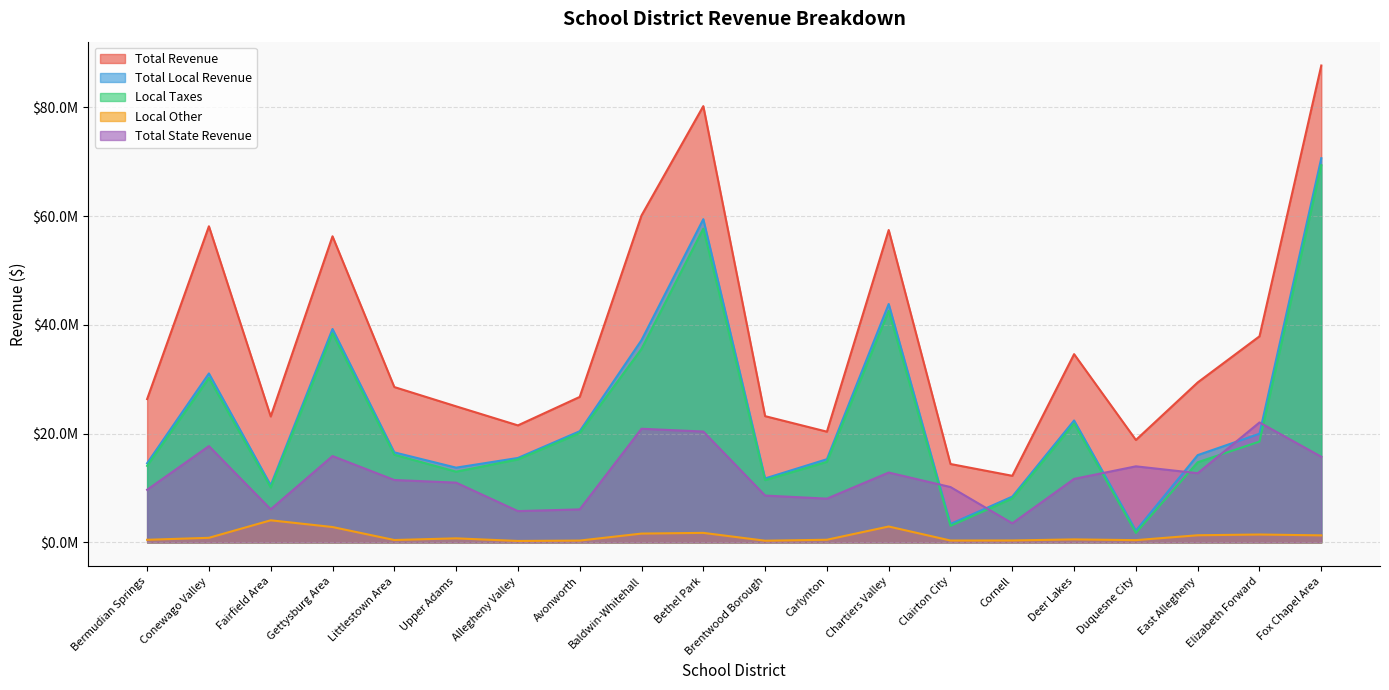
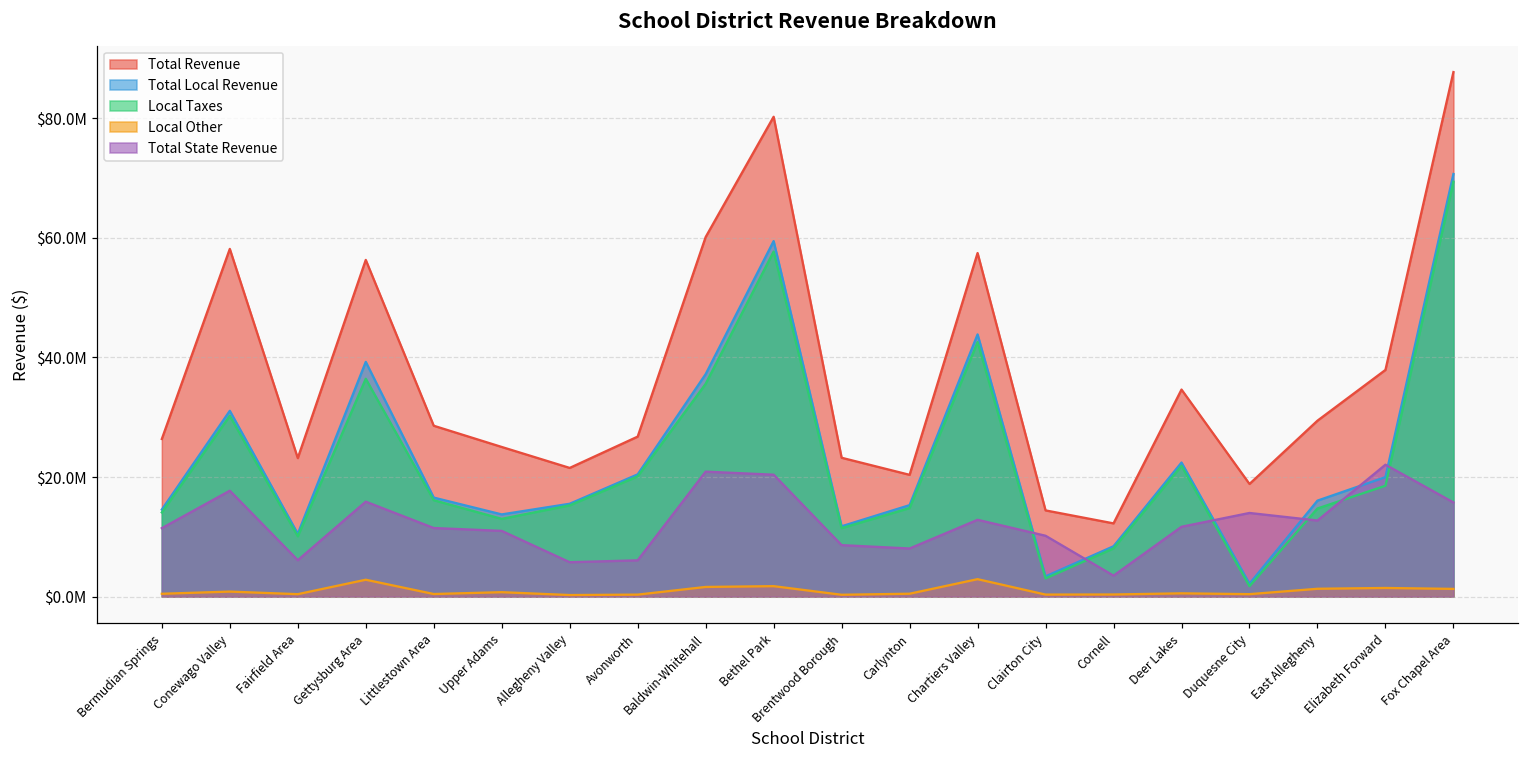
  {
    "Total Revenue": {
      "Bermudian Springs": "$26000000",
      "Conewago Valley": "$58000000",
      "Fairfield Area": "$23000000",
      "Gettysburg Area": "$56000000",
      "Littlestown Area": "$29000000",
      "Upper Adams": "$25000000",
      "Allegheny Valley": "$22000000",
      "Avonworth": "$27000000",
      "Baldwin-Whitehall": "$60000000",
      "Bethel Park": "$80000000",
      "Brentwood Borough": "$23000000",
      "Carlynton": "$20000000",
      "Chartiers Valley": "$57000000",
      "Clairton City": "$14000000",
      "Cornell": "$12000000",
      "Deer Lakes": "$35000000",
      "Duquesne City": "$19000000",
      "East Allegheny": "$29000000",
      "Elizabeth Forward": "$38000000",
      "Fox Chapel Area": "$88000000"
    },
    "Total Local Revenue": {
      "Bermudian Springs": "$15000000",
      "Conewago Valley": "$31000000",
      "Gettysburg Area": "$39000000",
      "Upper Adams": "$14000000",
      "Baldwin-Whitehall": "$37000000",
      "Bethel Park": "$59000000",
      "Carlynton": "$15000000",
      "Chartiers Valley": "$44000000",
      "Deer Lakes": "$22000000",
      "East Allegheny": "$16000000",
      "Elizabeth Forward": "$20000000",
      "Fox Chapel Area": "$71000000"
    },
    "Local Taxes": {
      "Bermudian Springs": "$14000000",
      "Conewago Valley": "$30000000",
-     "Gettysburg Area": "$38000000",
+     "Gettysburg Area": "$36000000",
      "Upper Adams": "$13000000",
      "Baldwin-Whitehall": "$36000000",
      "Bethel Park": "$58000000",
      "Carlynton": "$15000000",
      "Chartiers Valley": "$43000000",
      "Deer Lakes": "$22000000",
      "East Allegheny": "$15000000",
      "Elizabeth Forward": "$19000000",
      "Fox Chapel Area": "$69000000"
    },
    "Local Other": {
      "Bermudian Springs": "$0",
      "Conewago Valley": "$1000000",
-     "Fairfield Area": "$4000000",
+     "Fairfield Area": "$0",
      "Gettysburg Area": "$3000000",
      "Littlestown Area": "$0",
      "Upper Adams": "$1000000",
      "Allegheny Valley": "$0",
      "Avonworth": "$0",
      "Baldwin-Whitehall": "$2000000",
      "Bethel Park": "$2000000",
      "Brentwood Borough": "$0",
      "Carlynton": "$0",
      "Chartiers Valley": "$3000000",
      "Clairton City": "$0",
      "Cornell": "$0",
      "Deer Lakes": "$1000000",
      "Duquesne City": "$0",
      "East Allegheny": "$1000000",
      "Elizabeth Forward": "$1000000",
      "Fox Chapel Area": "$1000000"
    },
    "Total State Revenue": {
-     "Bermudian Springs": "$10000000",
+     "Bermudian Springs": "$11000000",
      "Conewago Valley": "$18000000",
      "Fairfield Area": "$6000000",
      "Gettysburg Area": "$16000000",
      "Littlestown Area": "$11000000",
      "Upper Adams": "$11000000",
      "Allegheny Valley": "$6000000",
      "Avonworth": "$6000000",
      "Baldwin-Whitehall": "$21000000",
      "Bethel Park": "$20000000",
      "Brentwood Borough": "$9000000",
      "Carlynton": "$8000000",
      "Chartiers Valley": "$13000000",
      "Clairton City": "$10000000",
      "Cornell": "$4000000",
      "Deer Lakes": "$12000000",
      "Duquesne City": "$14000000",
      "East Allegheny": "$13000000",
      "Elizabeth Forward": "$22000000",
      "Fox Chapel Area": "$16000000"
    }
  }
